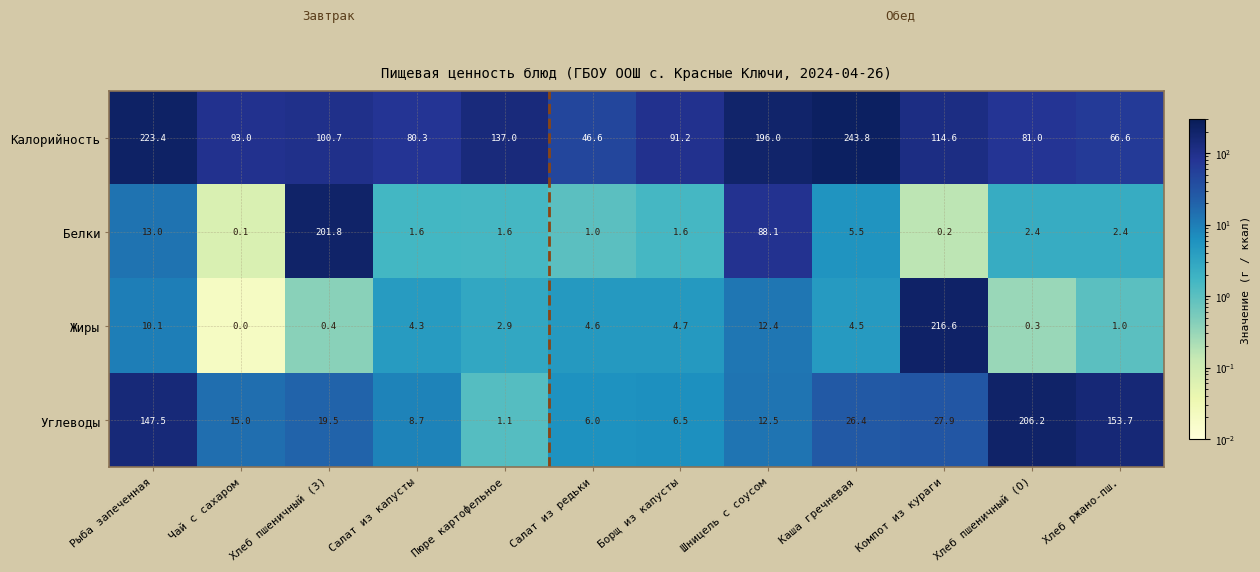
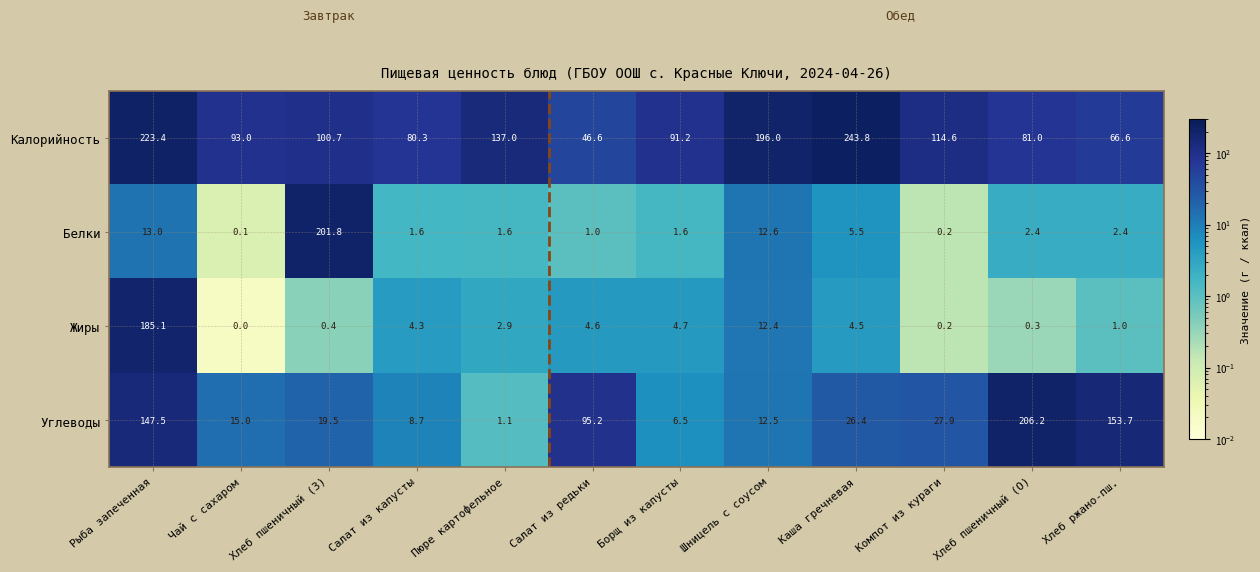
  {
    "Калорийность": {
      "Рыба запеченная": 223.4,
      "Чай с сахаром": 93.0,
      "Хлеб пшеничный (З)": 100.7,
      "Салат из капусты": 80.3,
      "Пюре картофельное": 137.0,
      "Салат из редьки": 46.6,
      "Борщ из капусты": 91.2,
      "Шницель с соусом": 196.0,
      "Каша гречневая": 243.8,
      "Компот из кураги": 114.6,
      "Хлеб пшеничный (О)": 81.0,
      "Хлеб ржано-пш.": 66.6
    },
    "Белки": {
      "Рыба запеченная": 13.0,
      "Чай с сахаром": 0.1,
      "Хлеб пшеничный (З)": 201.8,
      "Салат из капусты": 1.6,
      "Пюре картофельное": 1.6,
      "Салат из редьки": 1.0,
      "Борщ из капусты": 1.6,
-     "Шницель с соусом": 88.1,
+     "Шницель с соусом": 12.6,
      "Каша гречневая": 5.5,
      "Компот из кураги": 0.2,
      "Хлеб пшеничный (О)": 2.4,
      "Хлеб ржано-пш.": 2.4
    },
    "Жиры": {
-     "Рыба запеченная": 10.1,
+     "Рыба запеченная": 185.1,
      "Чай с сахаром": 0.0,
      "Хлеб пшеничный (З)": 0.4,
      "Салат из капусты": 4.3,
      "Пюре картофельное": 2.9,
      "Салат из редьки": 4.6,
      "Борщ из капусты": 4.7,
      "Шницель с соусом": 12.4,
      "Каша гречневая": 4.5,
-     "Компот из кураги": 216.6,
+     "Компот из кураги": 0.2,
      "Хлеб пшеничный (О)": 0.3,
      "Хлеб ржано-пш.": 1.0
    },
    "Углеводы": {
      "Рыба запеченная": 147.5,
      "Чай с сахаром": 15.0,
      "Хлеб пшеничный (З)": 19.5,
      "Салат из капусты": 8.7,
      "Пюре картофельное": 1.1,
-     "Салат из редьки": 6.0,
+     "Салат из редьки": 95.2,
      "Борщ из капусты": 6.5,
      "Шницель с соусом": 12.5,
      "Каша гречневая": 26.4,
      "Компот из кураги": 27.9,
      "Хлеб пшеничный (О)": 206.2,
      "Хлеб ржано-пш.": 153.7
    }
  }
